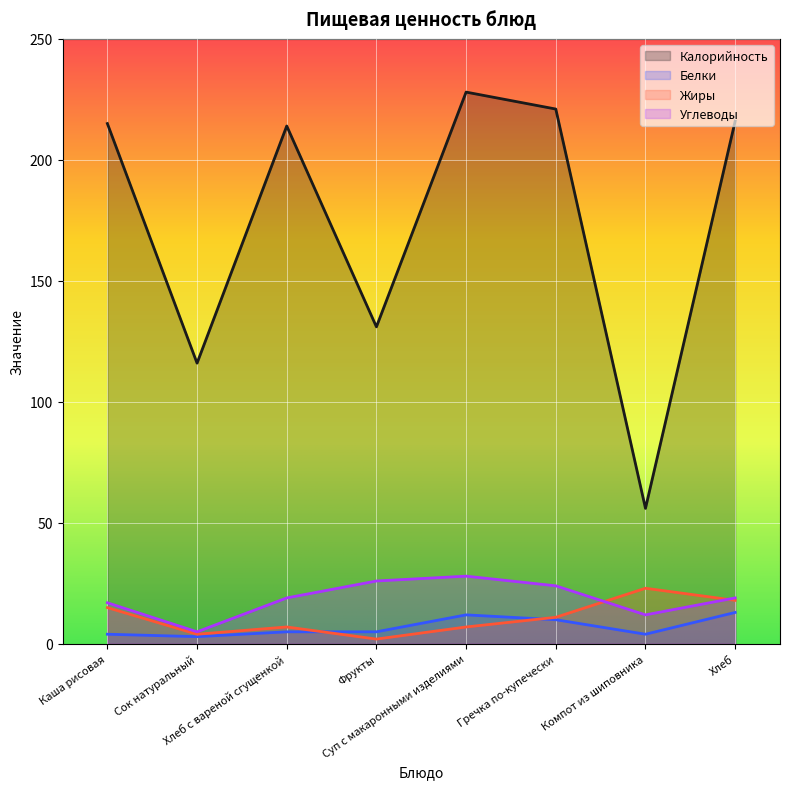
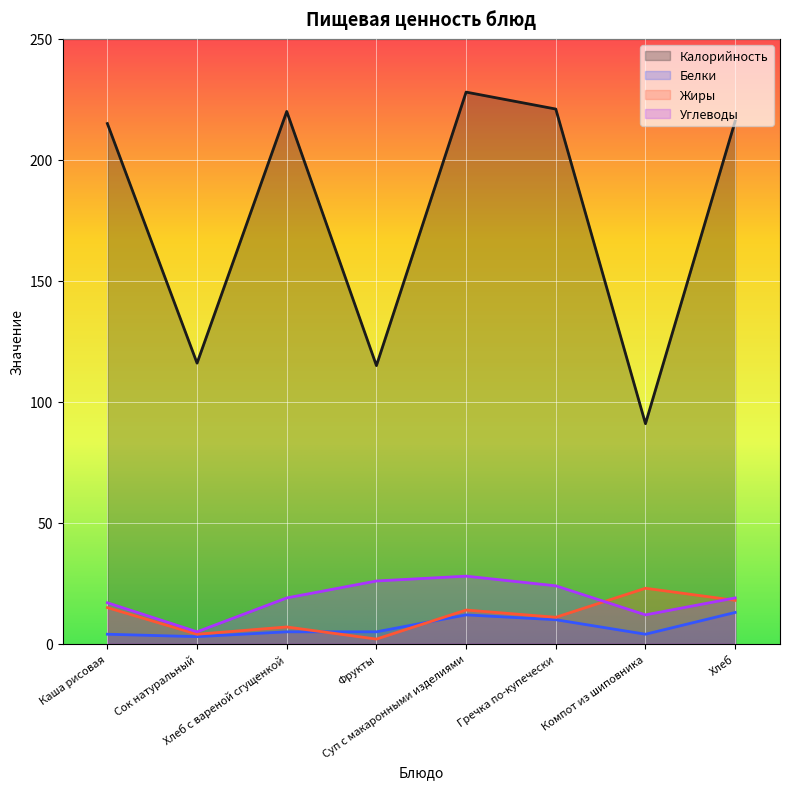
  {
    "Калорийность": {
      "Каша рисовая": 215,
      "Сок натуральный": 116,
-     "Хлеб с вареной сгущенкой": 214,
-     "Фрукты": 131,
+     "Хлеб с вареной сгущенкой": 220,
+     "Фрукты": 115,
      "Суп с макаронными изделиями": 228,
      "Гречка по-купечески": 221,
-     "Компот из шиповника": 56
+     "Компот из шиповника": 91
    },
    "Жиры": {
      "Каша рисовая": 15,
      "Хлеб с вареной сгущенкой": 7,
      "Фрукты": 2,
-     "Суп с макаронными изделиями": 7,
+     "Суп с макаронными изделиями": 14,
      "Компот из шиповника": 23
    }
  }
